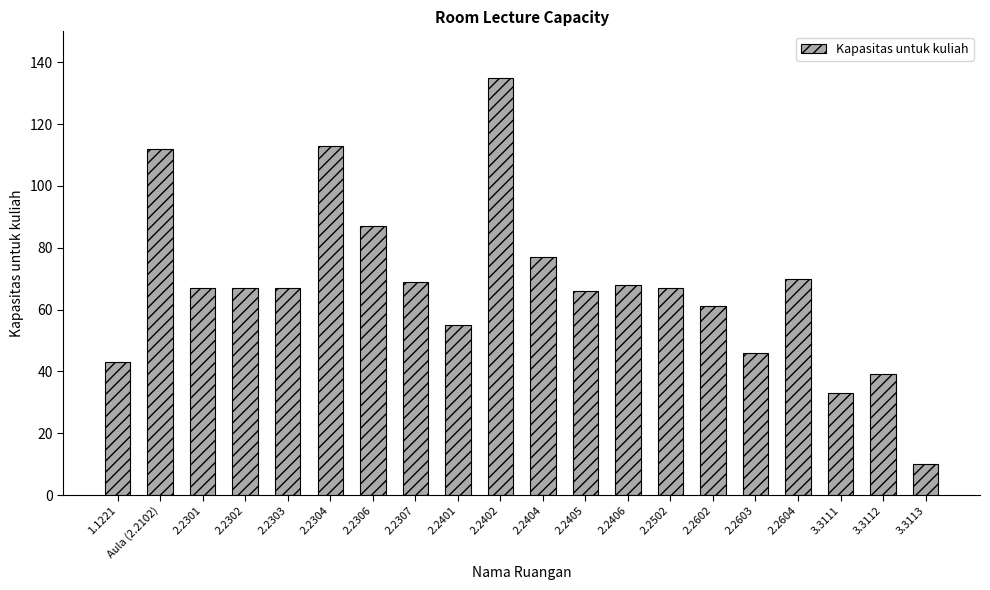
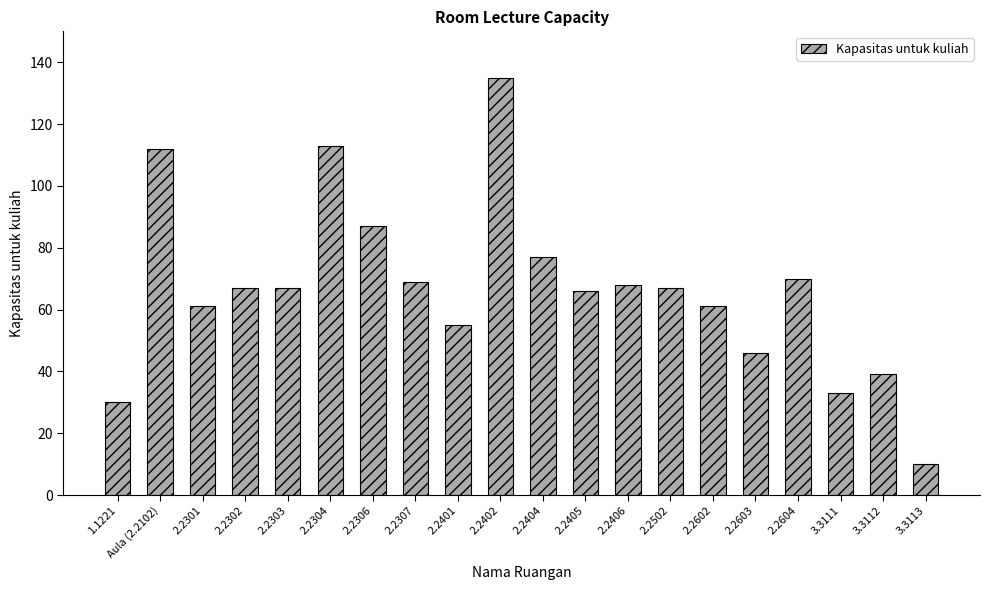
  {
-   "1.1221": 43,
+   "1.1221": 30,
    "Aula (2.2102)": 112,
-   "2.2301": 67,
+   "2.2301": 61,
    "2.2302": 67,
    "2.2303": 67,
    "2.2304": 113,
    "2.2306": 87,
    "2.2307": 69,
    "2.2401": 55,
    "2.2402": 135,
    "2.2404": 77,
    "2.2405": 66,
    "2.2406": 68,
    "2.2502": 67,
    "2.2602": 61,
    "2.2603": 46,
    "2.2604": 70,
    "3.3111": 33,
    "3.3112": 39,
    "3.3113": 10
  }
